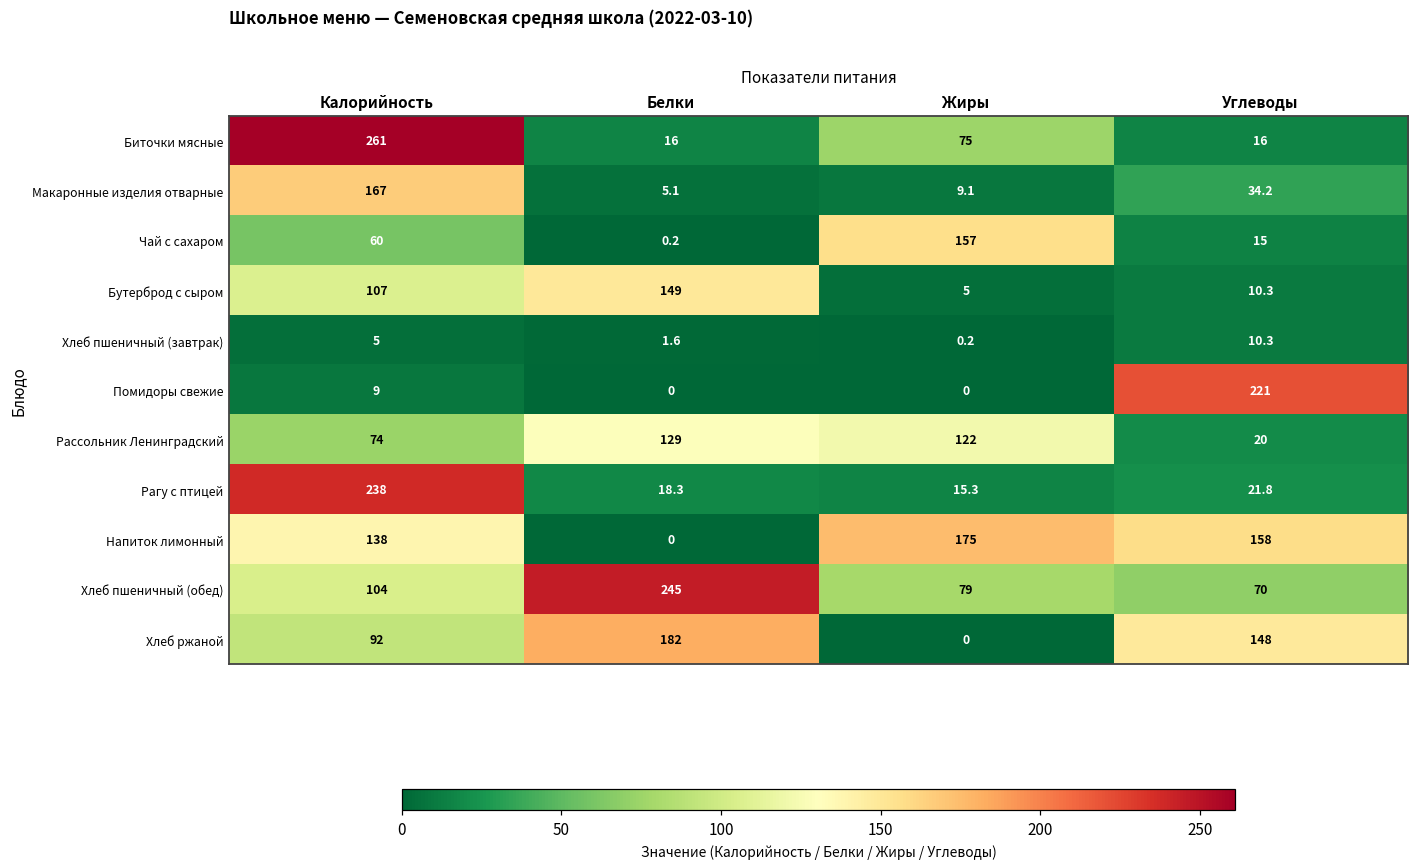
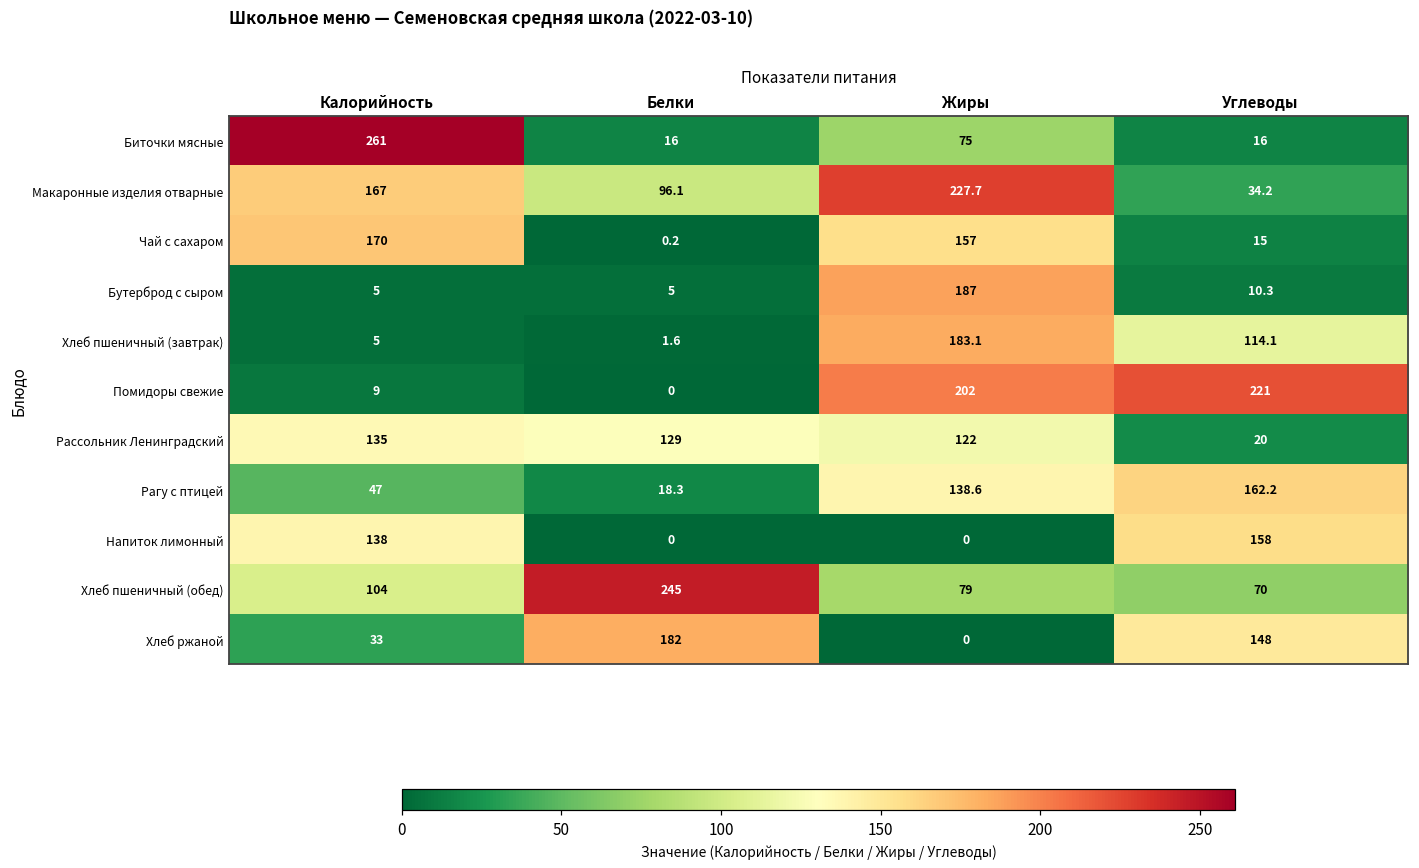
  {
    "Биточки мясные": {
      "Калорийность": 261,
      "Белки": 16,
      "Жиры": 75,
      "Углеводы": 16
    },
    "Макаронные изделия отварные": {
      "Калорийность": 167,
-     "Белки": 5.1,
-     "Жиры": 9.1,
+     "Белки": 96.1,
+     "Жиры": 227.7,
      "Углеводы": 34.2
    },
    "Чай с сахаром": {
-     "Калорийность": 60,
+     "Калорийность": 170,
      "Белки": 0.2,
      "Жиры": 157,
      "Углеводы": 15
    },
    "Бутерброд с сыром": {
-     "Калорийность": 107,
-     "Белки": 149,
-     "Жиры": 5,
+     "Калорийность": 5,
+     "Белки": 5,
+     "Жиры": 187,
      "Углеводы": 10.3
    },
    "Хлеб пшеничный (завтрак)": {
      "Калорийность": 5,
      "Белки": 1.6,
-     "Жиры": 0.2,
-     "Углеводы": 10.3
+     "Жиры": 183.1,
+     "Углеводы": 114.1
    },
    "Помидоры свежие": {
      "Калорийность": 9,
      "Белки": 0,
-     "Жиры": 0,
+     "Жиры": 202,
      "Углеводы": 221
    },
    "Рассольник Ленинградский": {
-     "Калорийность": 74,
+     "Калорийность": 135,
      "Белки": 129,
      "Жиры": 122,
      "Углеводы": 20
    },
    "Рагу с птицей": {
-     "Калорийность": 238,
+     "Калорийность": 47,
      "Белки": 18.3,
-     "Жиры": 15.3,
-     "Углеводы": 21.8
+     "Жиры": 138.6,
+     "Углеводы": 162.2
    },
    "Напиток лимонный": {
      "Калорийность": 138,
      "Белки": 0,
-     "Жиры": 175,
+     "Жиры": 0,
      "Углеводы": 158
    },
    "Хлеб пшеничный (обед)": {
      "Калорийность": 104,
      "Белки": 245,
      "Жиры": 79,
      "Углеводы": 70
    },
    "Хлеб ржаной": {
-     "Калорийность": 92,
+     "Калорийность": 33,
      "Белки": 182,
      "Жиры": 0,
      "Углеводы": 148
    }
  }
